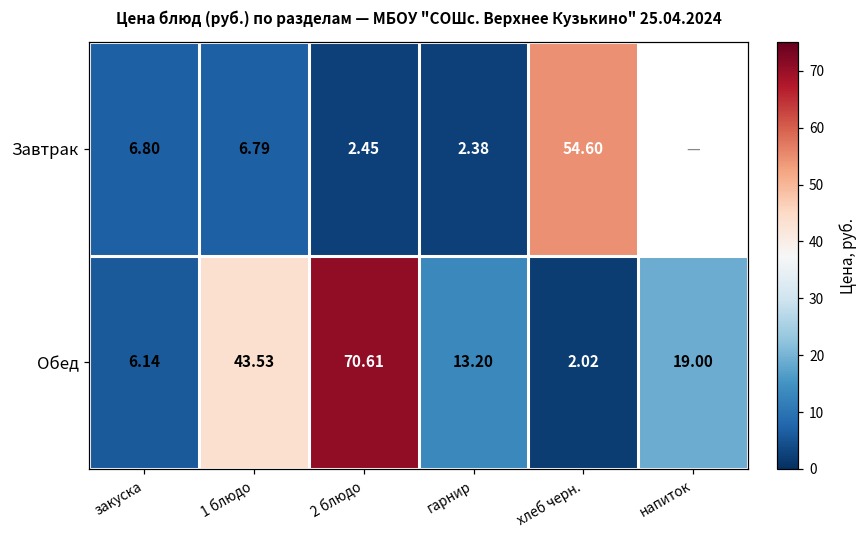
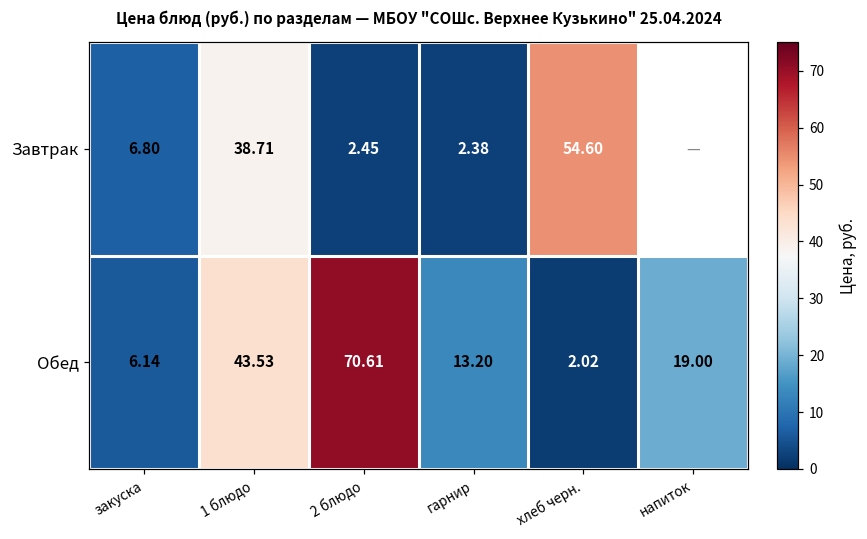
  {
    "Завтрак": {
      "закуска": 6.80,
-     "1 блюдо": 6.79,
+     "1 блюдо": 38.71,
      "2 блюдо": 2.45,
      "гарнир": 2.38,
      "хлеб черн.": 54.60
    },
    "Обед": {
      "закуска": 6.14,
      "1 блюдо": 43.53,
      "2 блюдо": 70.61,
      "гарнир": 13.20,
      "хлеб черн.": 2.02,
      "напиток": 19.00
    }
  }
